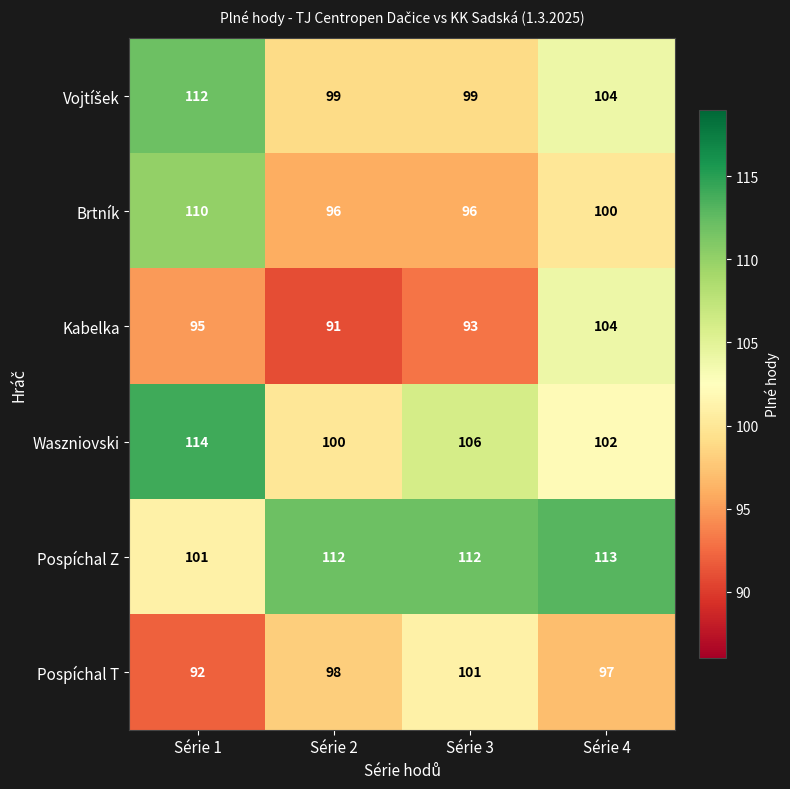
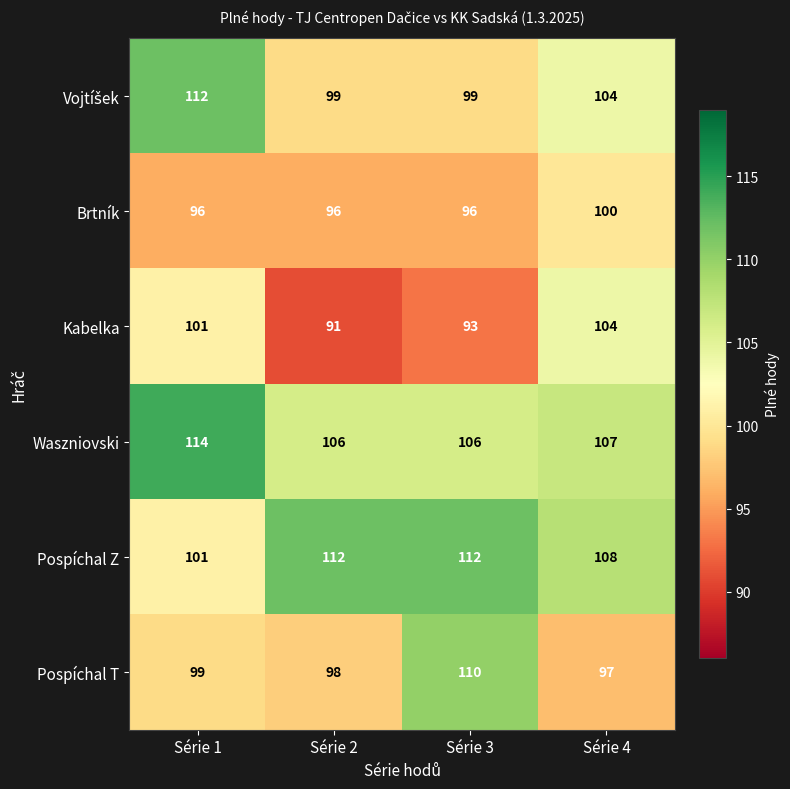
  {
    "Vojtíšek": {
      "Série 1": 112,
      "Série 2": 99,
      "Série 3": 99,
      "Série 4": 104
    },
    "Brtník": {
-     "Série 1": 110,
+     "Série 1": 96,
      "Série 2": 96,
      "Série 3": 96,
      "Série 4": 100
    },
    "Kabelka": {
-     "Série 1": 95,
+     "Série 1": 101,
      "Série 2": 91,
      "Série 3": 93,
      "Série 4": 104
    },
    "Waszniovski": {
      "Série 1": 114,
-     "Série 2": 100,
+     "Série 2": 106,
      "Série 3": 106,
-     "Série 4": 102
+     "Série 4": 107
    },
    "Pospíchal Z": {
      "Série 1": 101,
      "Série 2": 112,
      "Série 3": 112,
-     "Série 4": 113
+     "Série 4": 108
    },
    "Pospíchal T": {
-     "Série 1": 92,
+     "Série 1": 99,
      "Série 2": 98,
-     "Série 3": 101,
+     "Série 3": 110,
      "Série 4": 97
    }
  }
